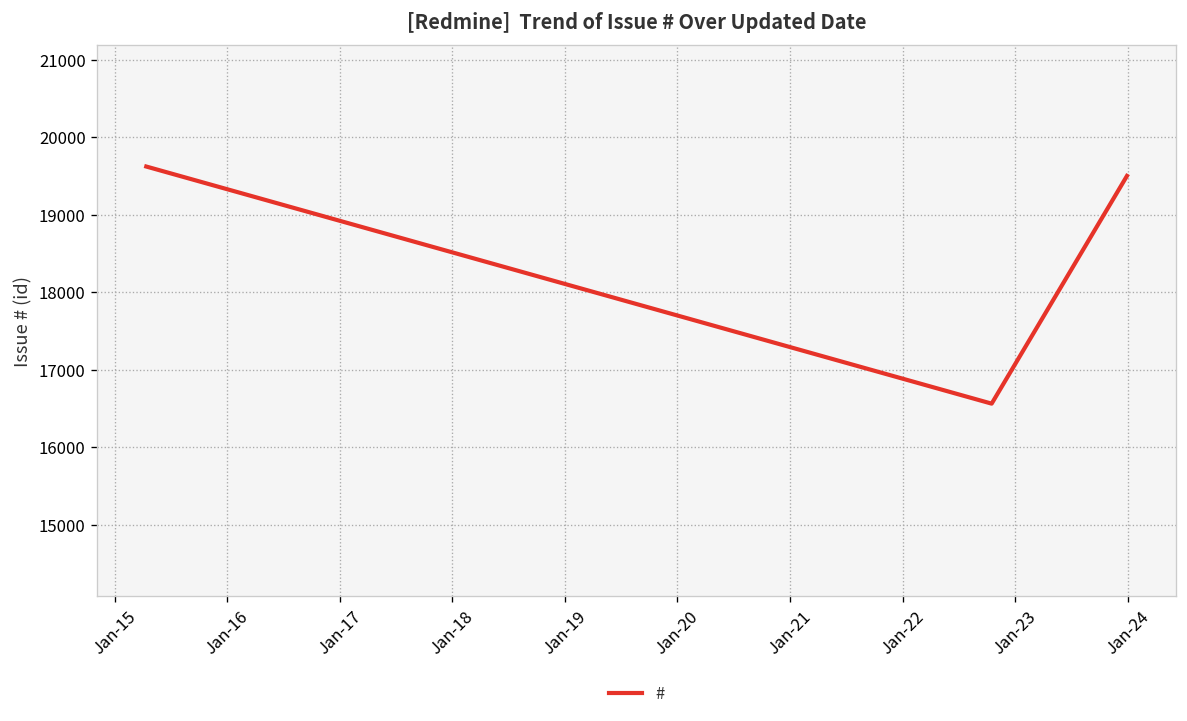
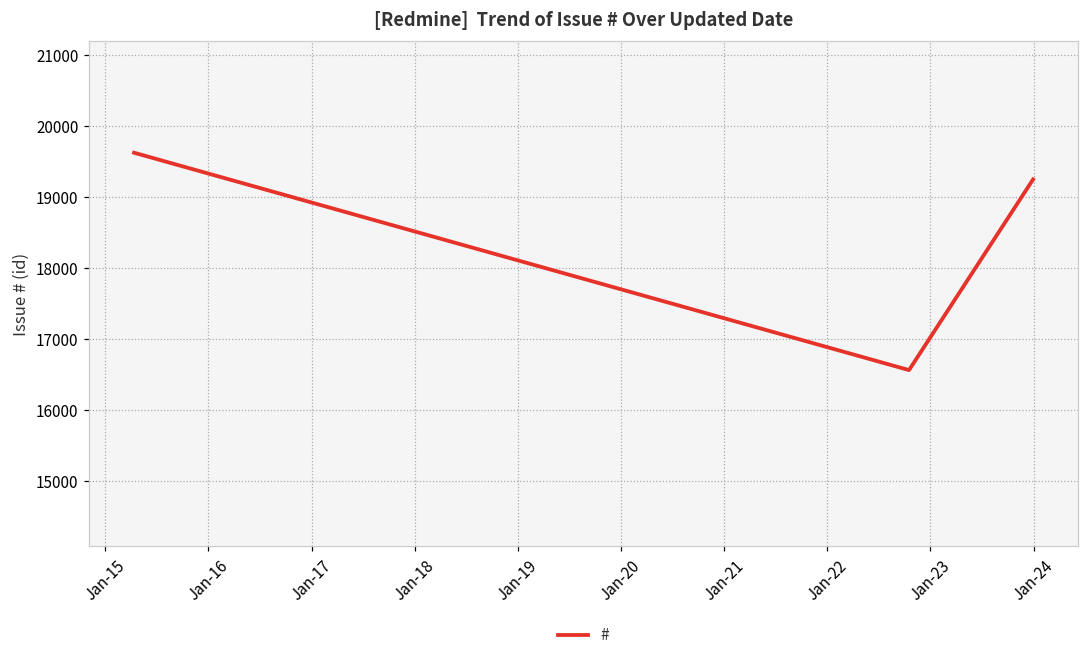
  {
-   "Jan-24": 19500
+   "Jan-24": 19200
  }
